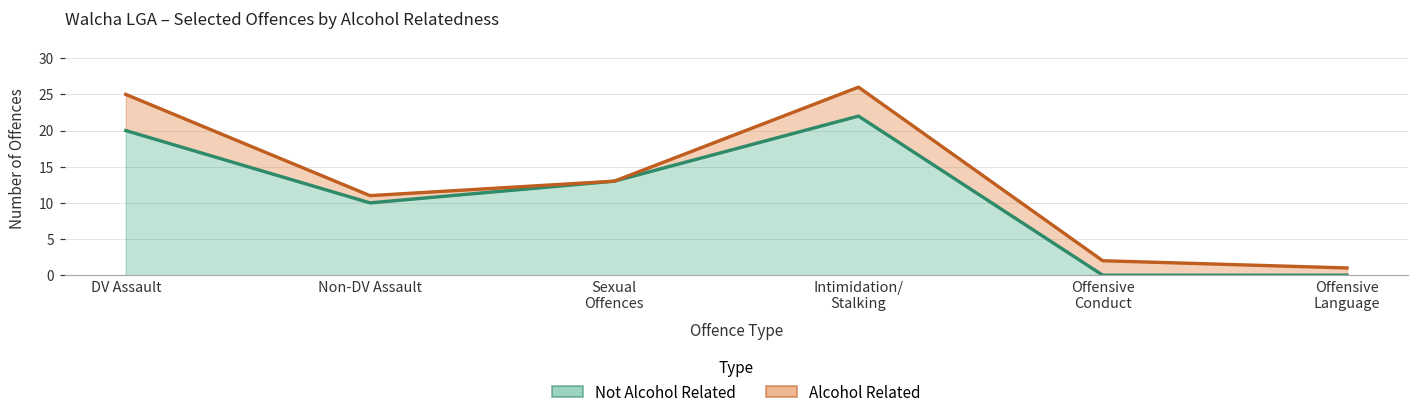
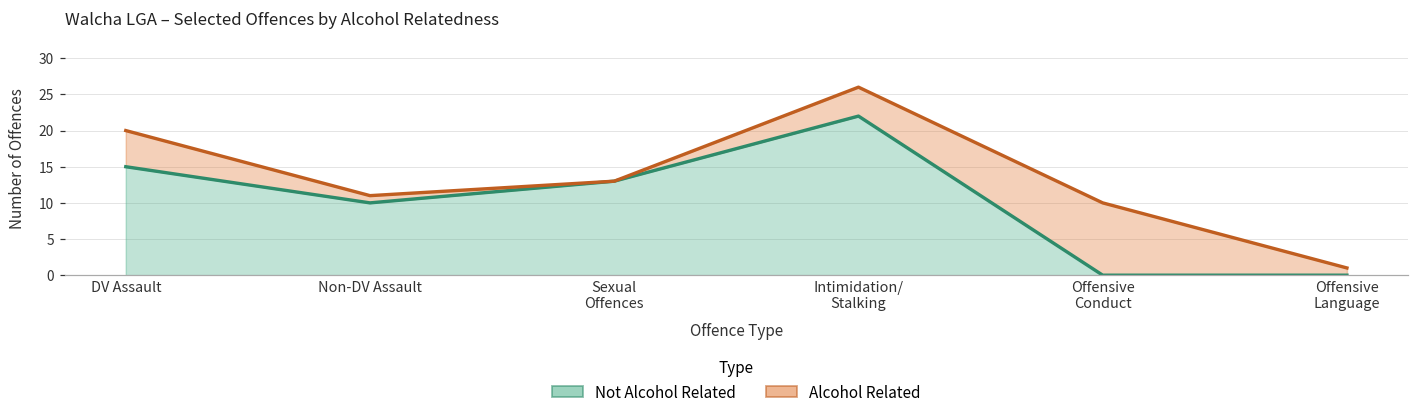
  {
    "Not Alcohol Related": {
-     "DV Assault": 20,
+     "DV Assault": 15,
      "Non-DV Assault": 10,
      "Intimidation/ Stalking": 22,
      "Offensive Conduct": 0,
      "Offensive Language": 0
    },
    "Alcohol Related": {
      "DV Assault": 5,
      "Non-DV Assault": 1,
      "Intimidation/ Stalking": 4,
-     "Offensive Conduct": 2,
+     "Offensive Conduct": 10,
      "Offensive Language": 1
    }
  }
